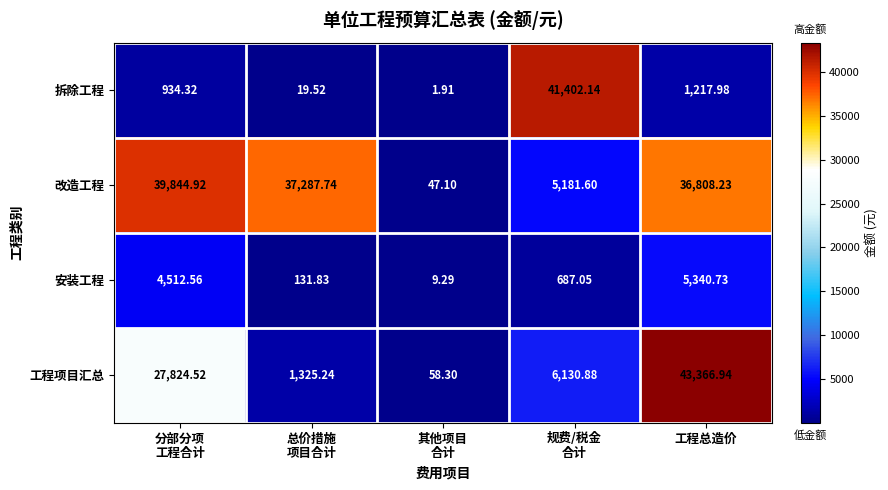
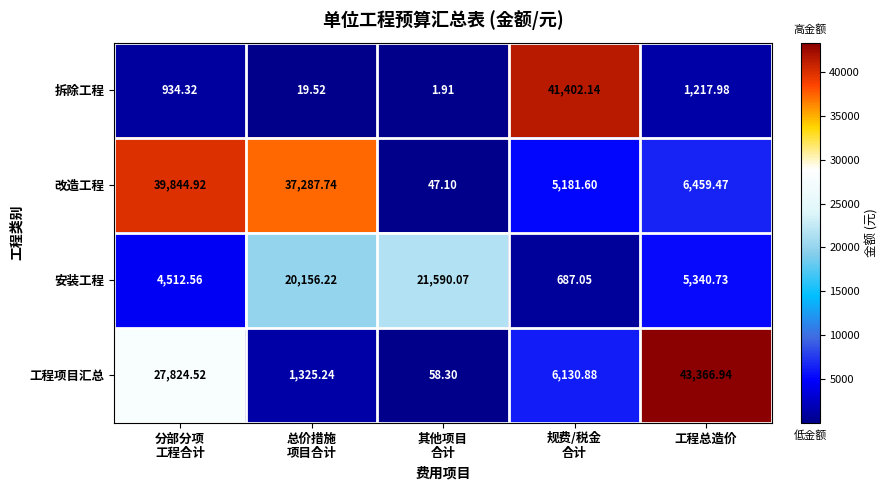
  {
    "拆除工程": {
      "分部分项 工程合计": "934.32",
      "总价措施 项目合计": "19.52",
      "其他项目 合计": "1.91",
      "规费/税金 合计": "41,402.14",
      "工程总造价": "1,217.98"
    },
    "改造工程": {
      "分部分项 工程合计": "39,844.92",
      "总价措施 项目合计": "37,287.74",
      "其他项目 合计": "47.10",
      "规费/税金 合计": "5,181.60",
-     "工程总造价": "36,808.23"
+     "工程总造价": "6,459.47"
    },
    "安装工程": {
      "分部分项 工程合计": "4,512.56",
-     "总价措施 项目合计": "131.83",
-     "其他项目 合计": "9.29",
+     "总价措施 项目合计": "20,156.22",
+     "其他项目 合计": "21,590.07",
      "规费/税金 合计": "687.05",
      "工程总造价": "5,340.73"
    },
    "工程项目汇总": {
      "分部分项 工程合计": "27,824.52",
      "总价措施 项目合计": "1,325.24",
      "其他项目 合计": "58.30",
      "规费/税金 合计": "6,130.88",
      "工程总造价": "43,366.94"
    }
  }
